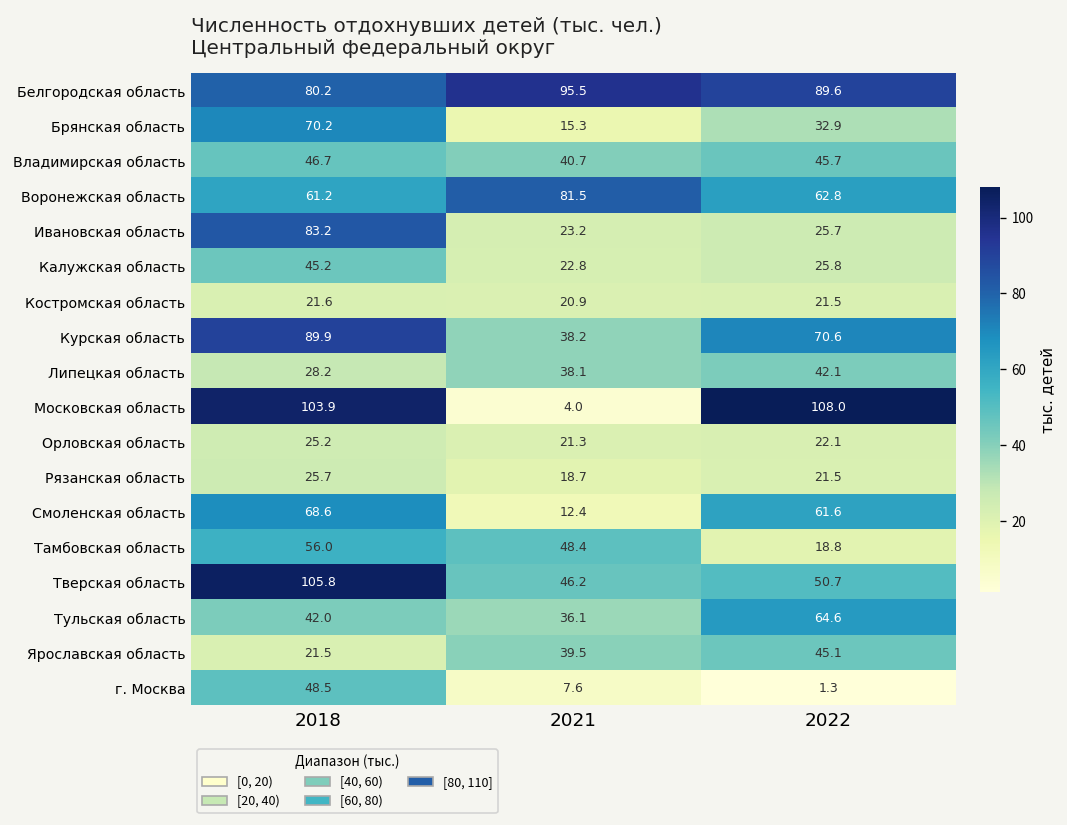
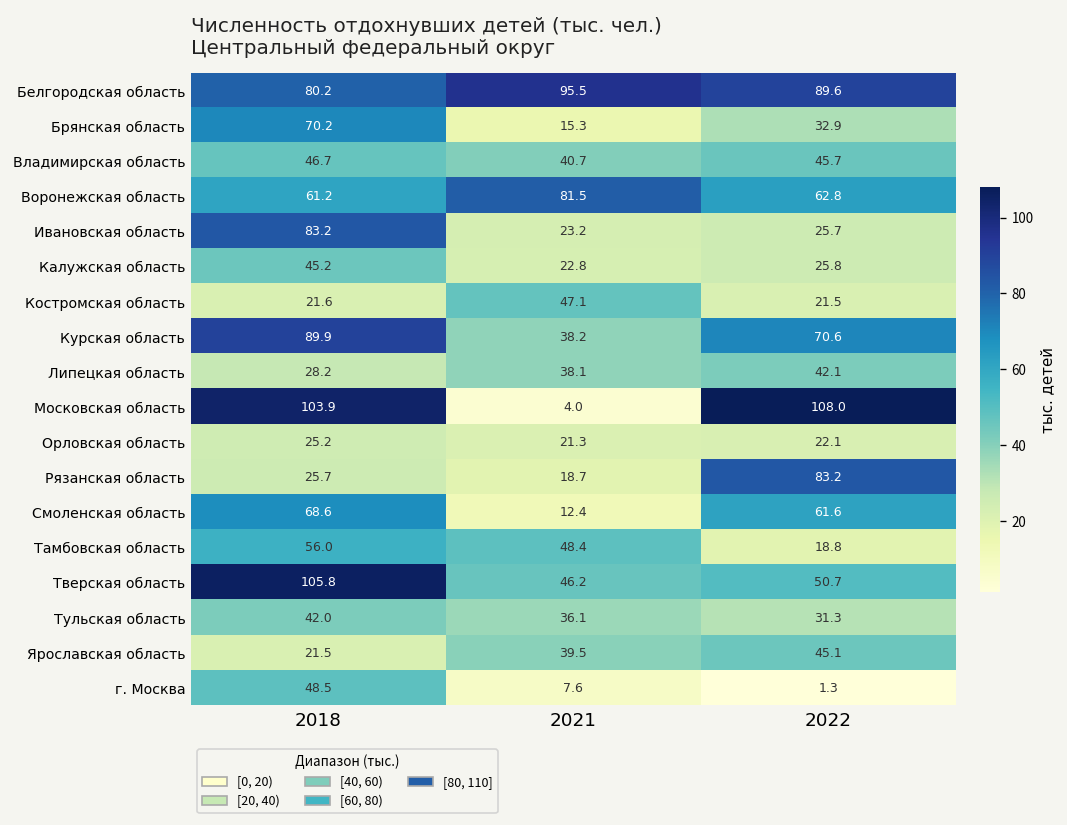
  {
    "Белгородская область": {
      "2018": 80.2,
      "2021": 95.5,
      "2022": 89.6
    },
    "Брянская область": {
      "2018": 70.2,
      "2021": 15.3,
      "2022": 32.9
    },
    "Владимирская область": {
      "2018": 46.7,
      "2021": 40.7,
      "2022": 45.7
    },
    "Воронежская область": {
      "2018": 61.2,
      "2021": 81.5,
      "2022": 62.8
    },
    "Ивановская область": {
      "2018": 83.2,
      "2021": 23.2,
      "2022": 25.7
    },
    "Калужская область": {
      "2018": 45.2,
      "2021": 22.8,
      "2022": 25.8
    },
    "Костромская область": {
      "2018": 21.6,
-     "2021": 20.9,
+     "2021": 47.1,
      "2022": 21.5
    },
    "Курская область": {
      "2018": 89.9,
      "2021": 38.2,
      "2022": 70.6
    },
    "Липецкая область": {
      "2018": 28.2,
      "2021": 38.1,
      "2022": 42.1
    },
    "Московская область": {
      "2018": 103.9,
      "2021": 4.0,
      "2022": 108.0
    },
    "Орловская область": {
      "2018": 25.2,
      "2021": 21.3,
      "2022": 22.1
    },
    "Рязанская область": {
      "2018": 25.7,
      "2021": 18.7,
-     "2022": 21.5
+     "2022": 83.2
    },
    "Смоленская область": {
      "2018": 68.6,
      "2021": 12.4,
      "2022": 61.6
    },
    "Тамбовская область": {
      "2018": 56.0,
      "2021": 48.4,
      "2022": 18.8
    },
    "Тверская область": {
      "2018": 105.8,
      "2021": 46.2,
      "2022": 50.7
    },
    "Тульская область": {
      "2018": 42.0,
      "2021": 36.1,
-     "2022": 64.6
+     "2022": 31.3
    },
    "Ярославская область": {
      "2018": 21.5,
      "2021": 39.5,
      "2022": 45.1
    },
    "г. Москва": {
      "2018": 48.5,
      "2021": 7.6,
      "2022": 1.3
    }
  }
